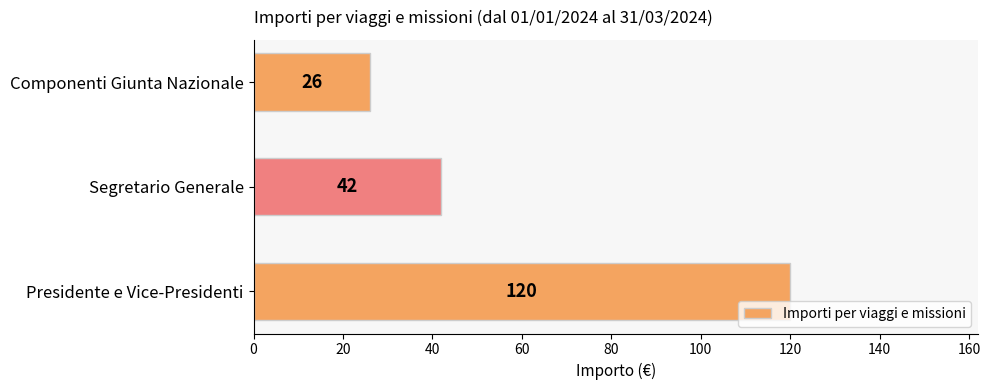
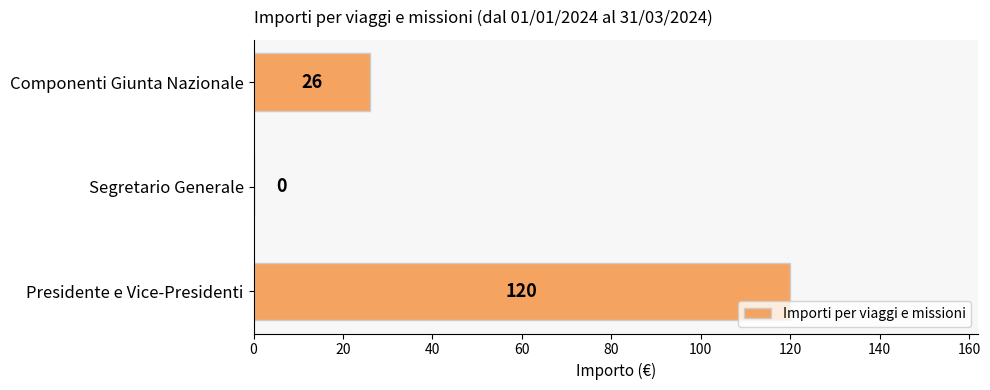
  {
    "Componenti Giunta Nazionale": 26,
-   "Segretario Generale": 42,
+   "Segretario Generale": 0,
    "Presidente e Vice-Presidenti": 120
  }
